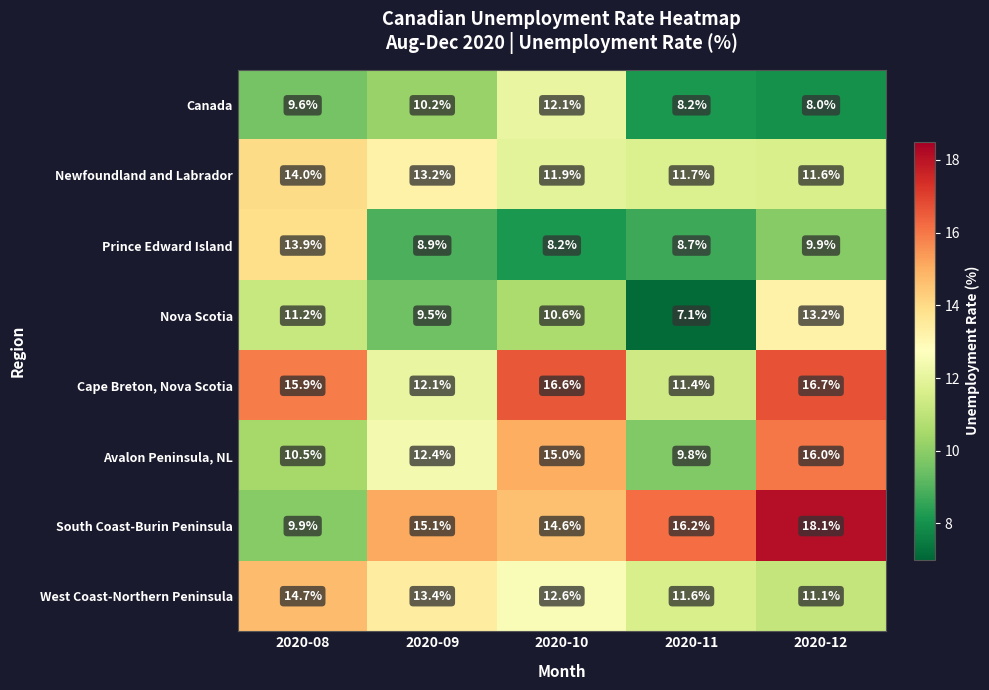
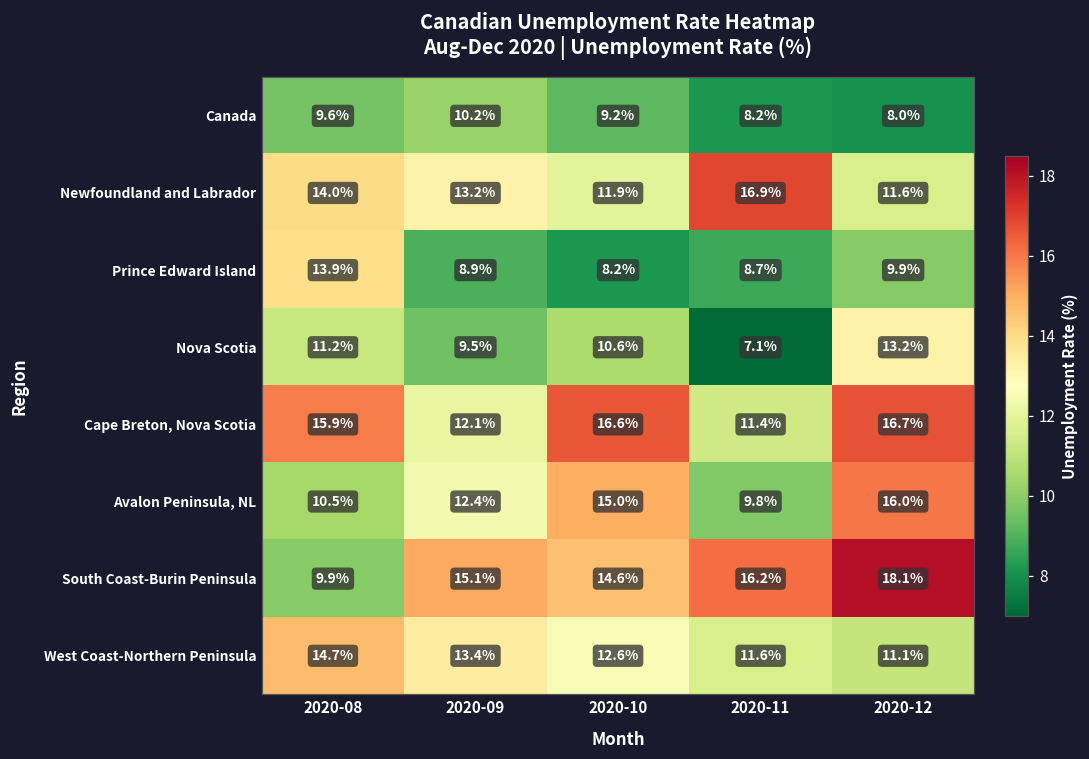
  {
    "Canada": {
-     "2020-10": "12.1%"
+     "2020-10": "9.2%"
    },
    "Newfoundland and Labrador": {
-     "2020-11": "11.7%"
+     "2020-11": "16.9%"
    }
  }
